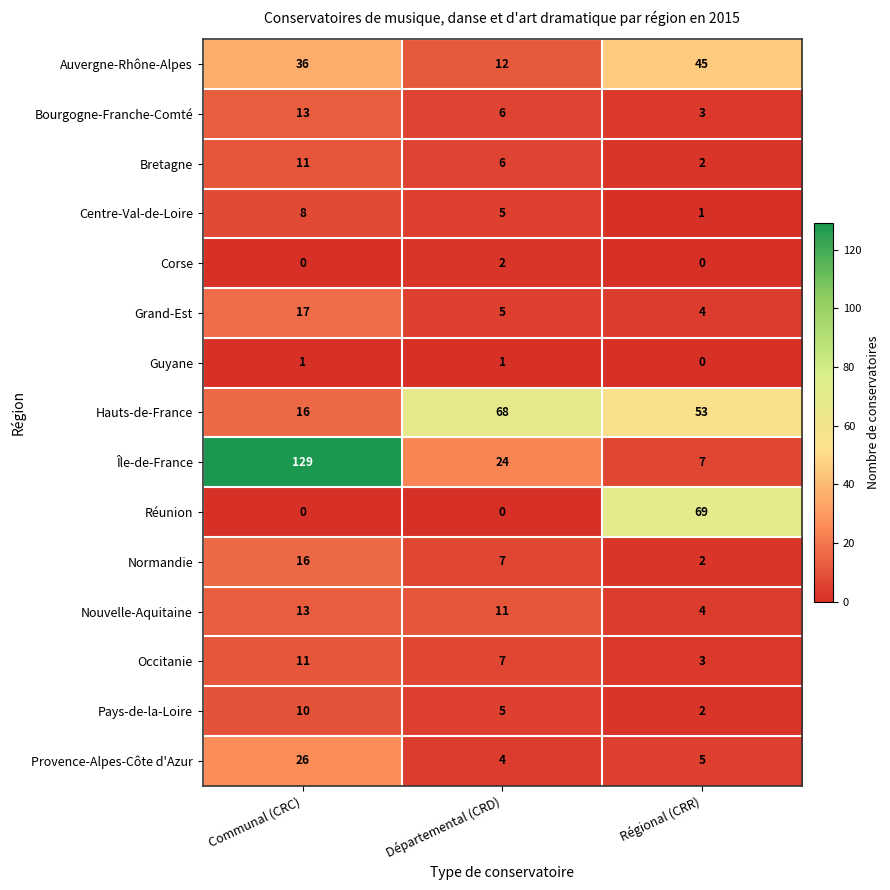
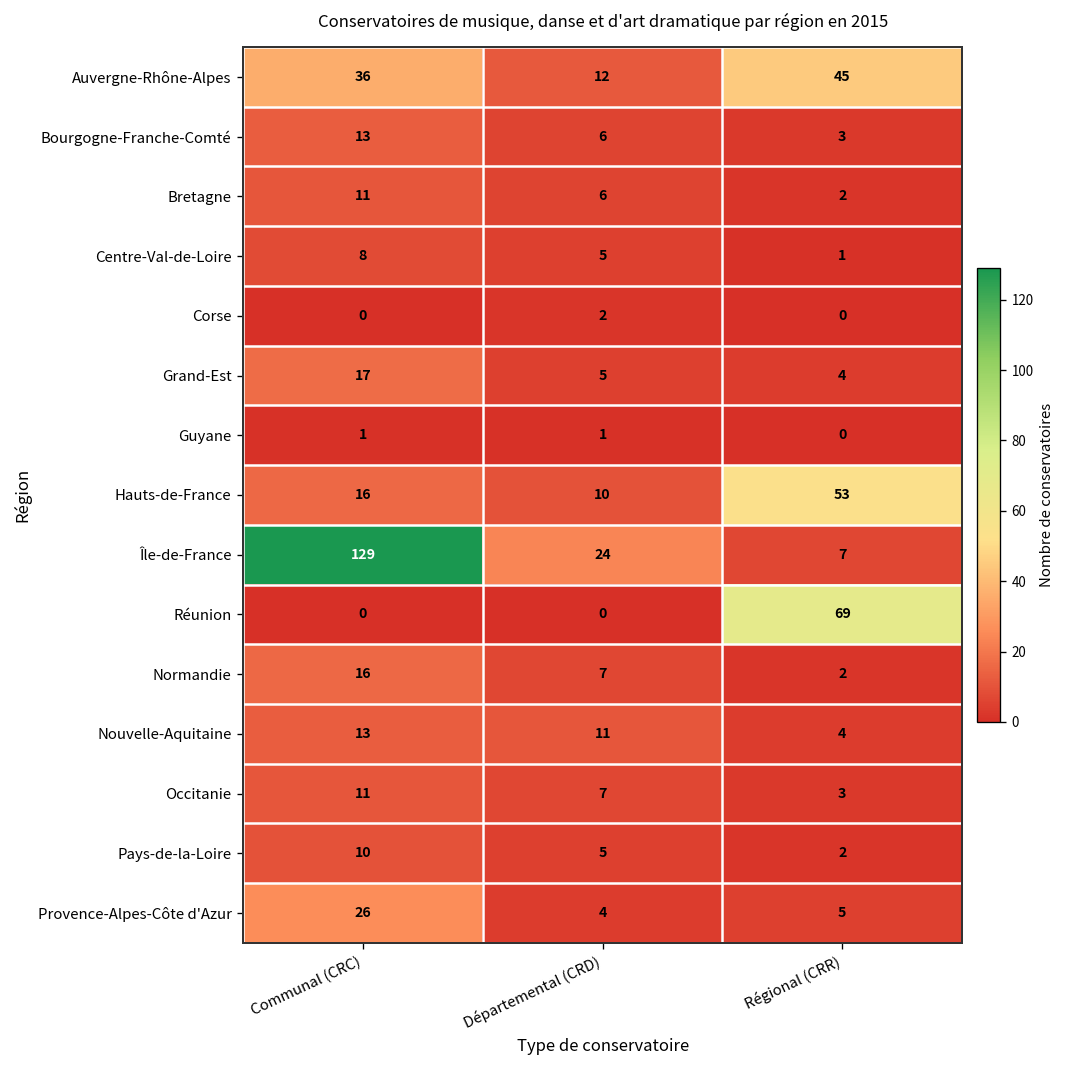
  {
    "Auvergne-Rhône-Alpes": {
      "Communal (CRC)": 36,
      "Départemental (CRD)": 12,
      "Régional (CRR)": 45
    },
    "Bourgogne-Franche-Comté": {
      "Communal (CRC)": 13,
      "Départemental (CRD)": 6,
      "Régional (CRR)": 3
    },
    "Bretagne": {
      "Communal (CRC)": 11,
      "Départemental (CRD)": 6,
      "Régional (CRR)": 2
    },
    "Centre-Val-de-Loire": {
      "Communal (CRC)": 8,
      "Départemental (CRD)": 5,
      "Régional (CRR)": 1
    },
    "Corse": {
      "Communal (CRC)": 0,
      "Départemental (CRD)": 2,
      "Régional (CRR)": 0
    },
    "Grand-Est": {
      "Communal (CRC)": 17,
      "Départemental (CRD)": 5,
      "Régional (CRR)": 4
    },
    "Guyane": {
      "Communal (CRC)": 1,
      "Départemental (CRD)": 1,
      "Régional (CRR)": 0
    },
    "Hauts-de-France": {
      "Communal (CRC)": 16,
-     "Départemental (CRD)": 68,
+     "Départemental (CRD)": 10,
      "Régional (CRR)": 53
    },
    "Île-de-France": {
      "Communal (CRC)": 129,
      "Départemental (CRD)": 24,
      "Régional (CRR)": 7
    },
    "Réunion": {
      "Communal (CRC)": 0,
      "Départemental (CRD)": 0,
      "Régional (CRR)": 69
    },
    "Normandie": {
      "Communal (CRC)": 16,
      "Départemental (CRD)": 7,
      "Régional (CRR)": 2
    },
    "Nouvelle-Aquitaine": {
      "Communal (CRC)": 13,
      "Départemental (CRD)": 11,
      "Régional (CRR)": 4
    },
    "Occitanie": {
      "Communal (CRC)": 11,
      "Départemental (CRD)": 7,
      "Régional (CRR)": 3
    },
    "Pays-de-la-Loire": {
      "Communal (CRC)": 10,
      "Départemental (CRD)": 5,
      "Régional (CRR)": 2
    },
    "Provence-Alpes-Côte d'Azur": {
      "Communal (CRC)": 26,
      "Départemental (CRD)": 4,
      "Régional (CRR)": 5
    }
  }
